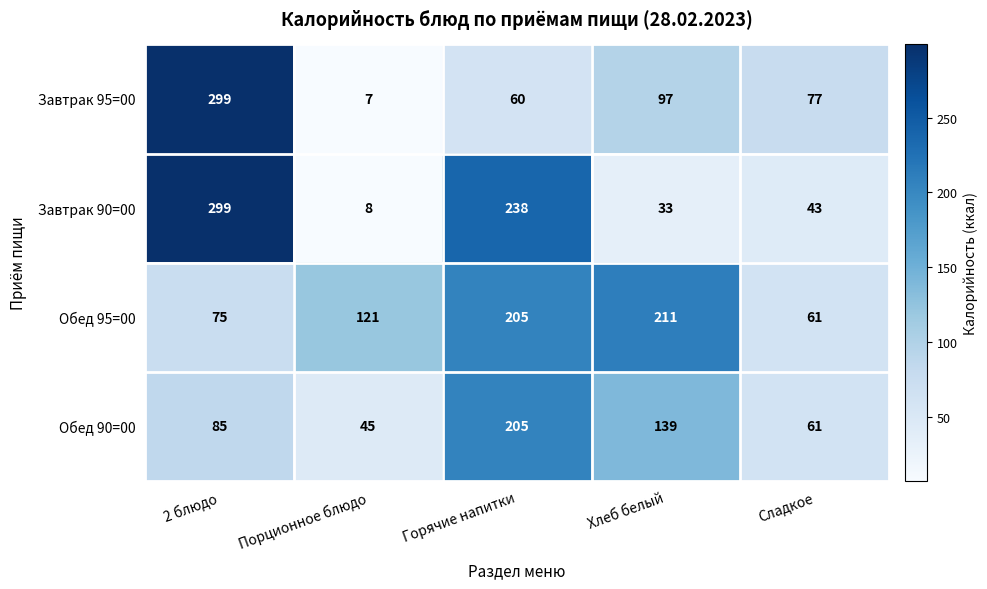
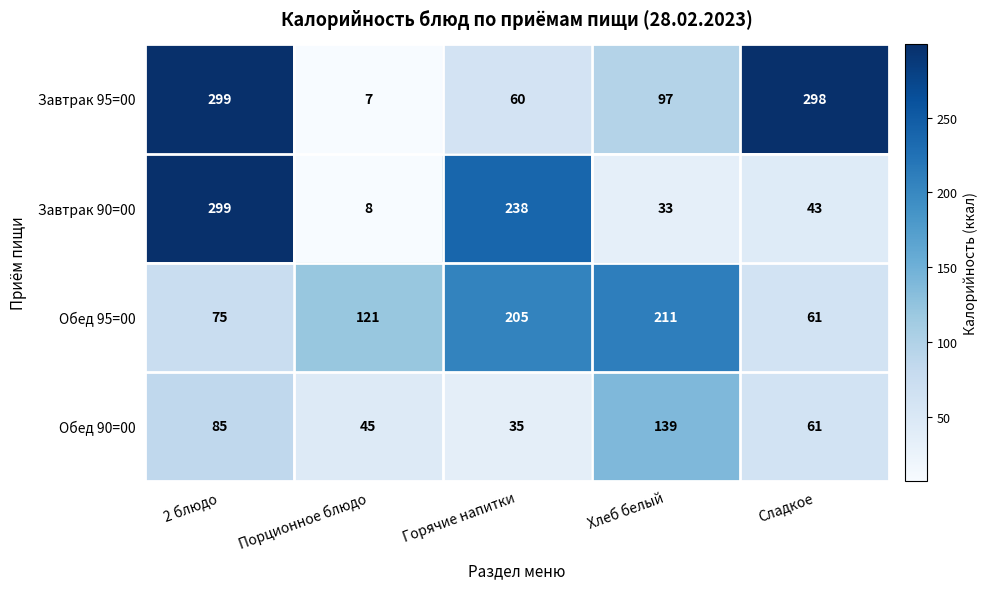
  {
    "Завтрак 95=00": {
      "2 блюдо": 299,
      "Порционное блюдо": 7,
      "Горячие напитки": 60,
      "Хлеб белый": 97,
-     "Сладкое": 77
+     "Сладкое": 298
    },
    "Завтрак 90=00": {
      "2 блюдо": 299,
      "Порционное блюдо": 8,
      "Горячие напитки": 238,
      "Хлеб белый": 33,
      "Сладкое": 43
    },
    "Обед 95=00": {
      "2 блюдо": 75,
      "Порционное блюдо": 121,
      "Горячие напитки": 205,
      "Хлеб белый": 211,
      "Сладкое": 61
    },
    "Обед 90=00": {
      "2 блюдо": 85,
      "Порционное блюдо": 45,
-     "Горячие напитки": 205,
+     "Горячие напитки": 35,
      "Хлеб белый": 139,
      "Сладкое": 61
    }
  }
